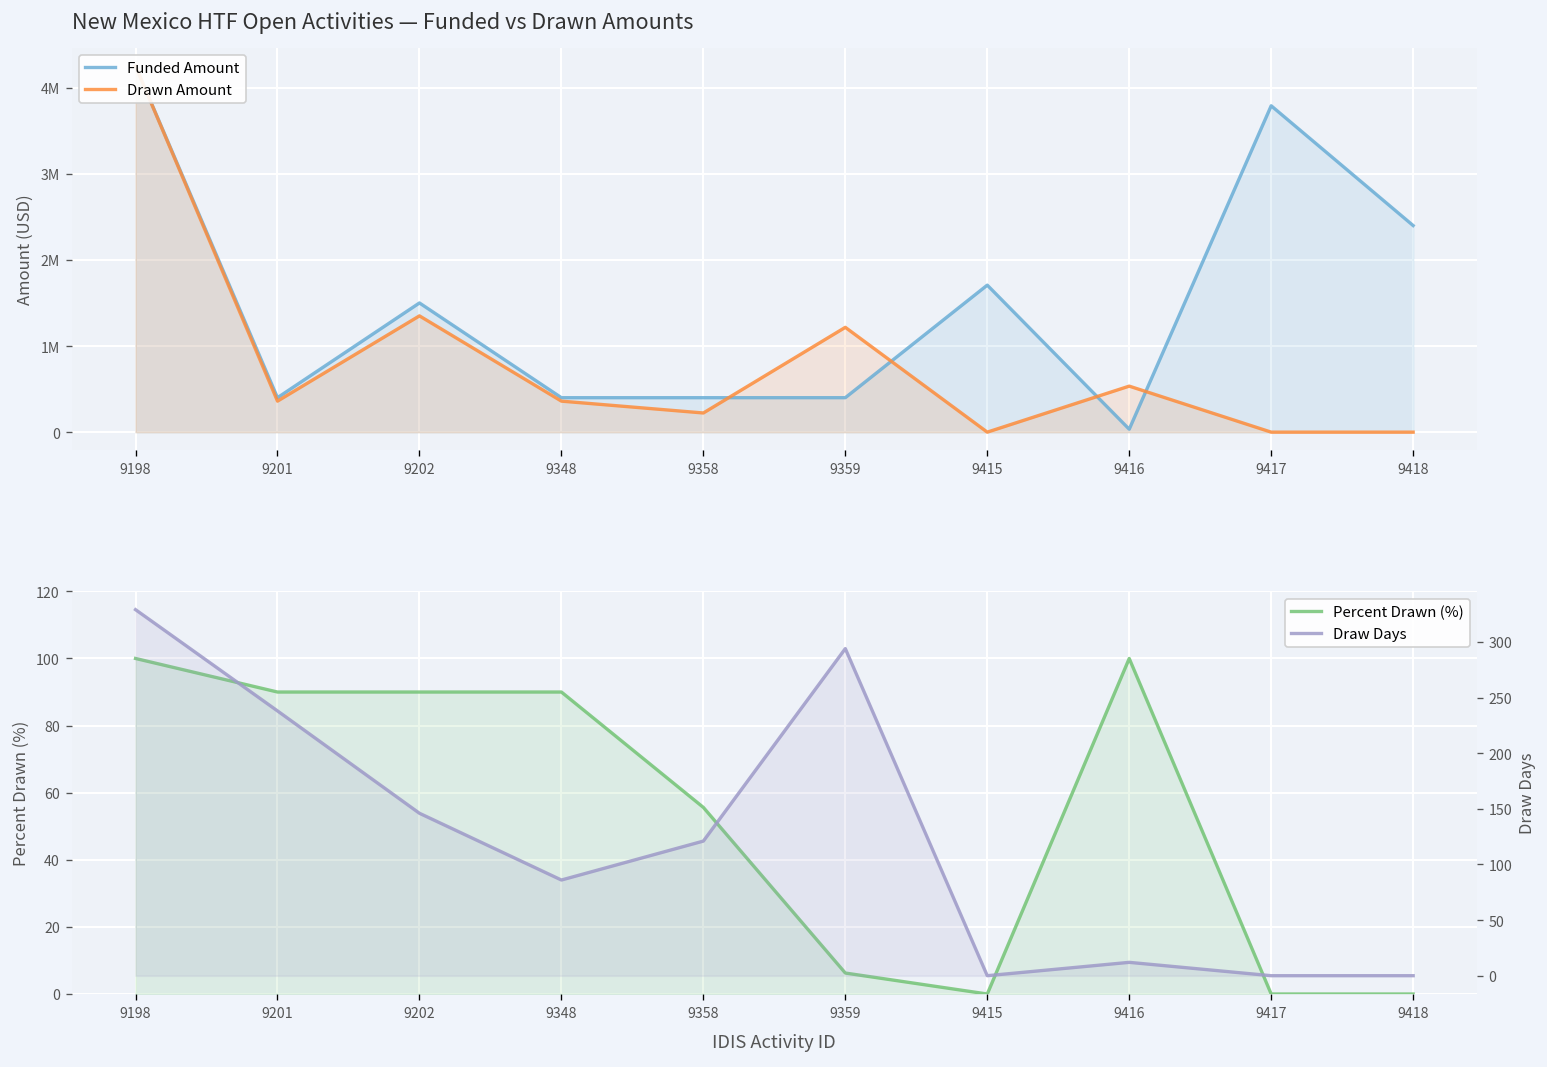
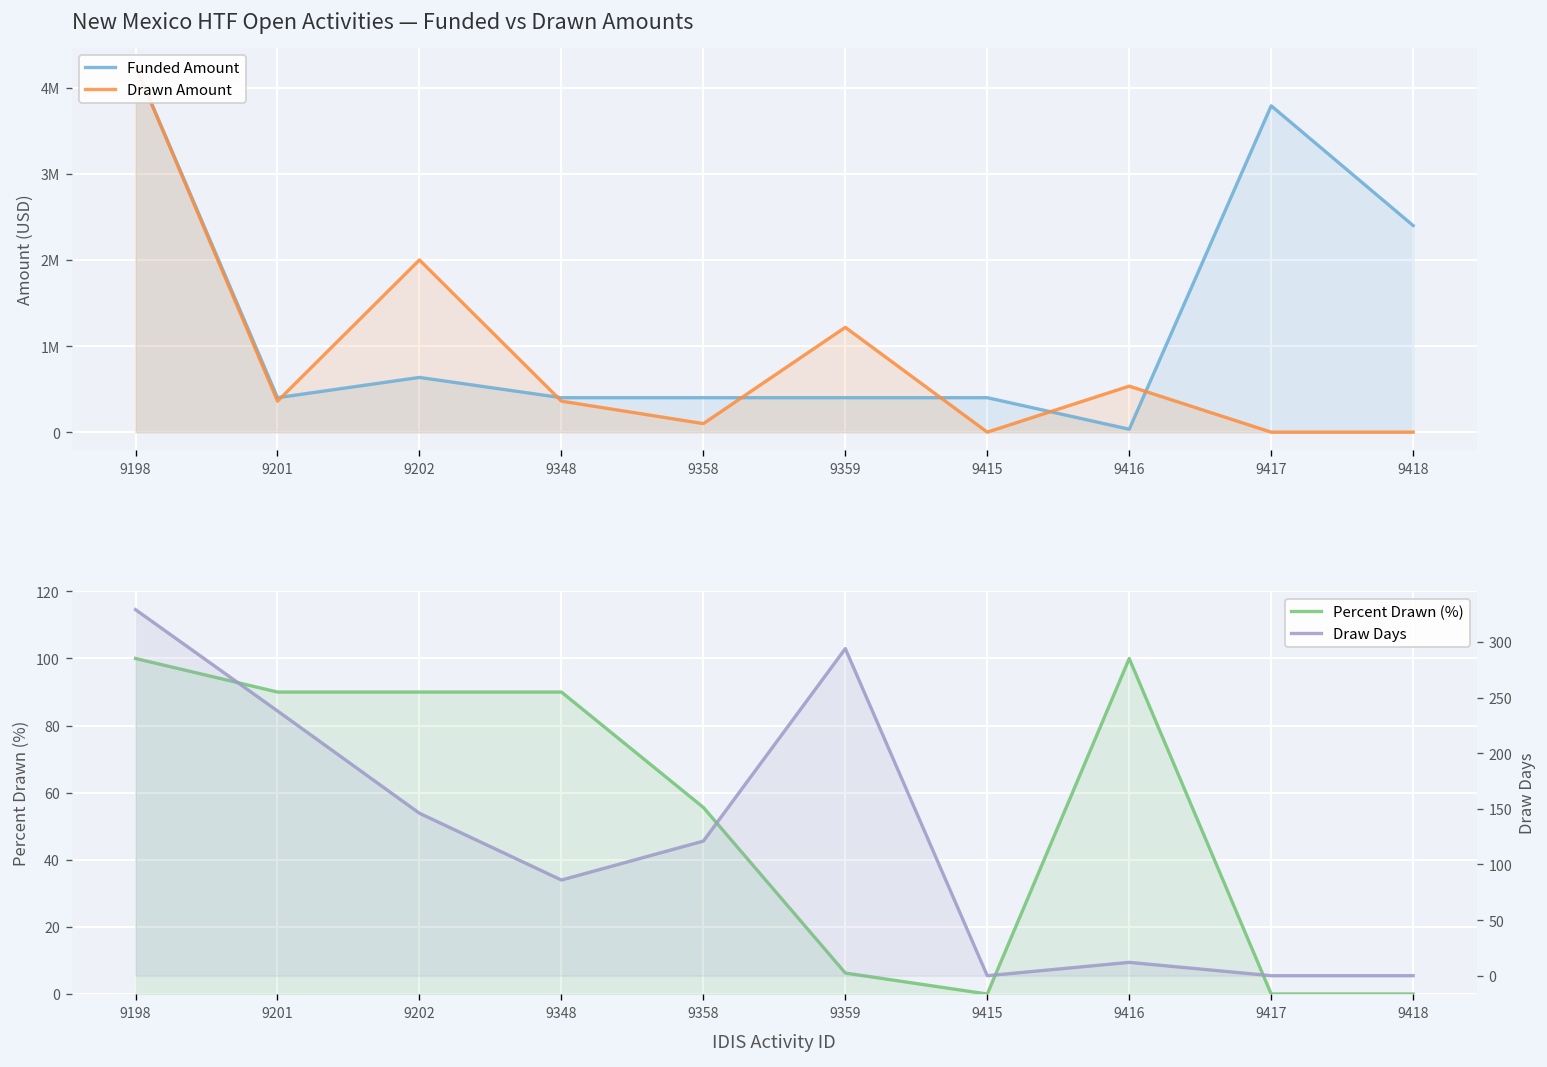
  {
    "New Mexico HTF Open Activities — Funded vs Drawn Amounts": {
      "Funded Amount": {
        "9201": 400000,
-       "9202": 1500000,
+       "9202": 600000,
        "9348": 400000,
        "9358": 400000,
        "9359": 400000,
-       "9415": 1700000,
+       "9415": 400000,
        "9416": 0,
        "9417": 3800000,
        "9418": 2400000
      },
      "Drawn Amount": {
        "9201": 400000,
-       "9202": 1400000,
+       "9202": 2000000,
        "9348": 400000,
-       "9358": 200000,
+       "9358": 100000,
        "9359": 1200000,
        "9415": 0,
        "9416": 500000,
        "9417": 0,
        "9418": 0
      }
    }
  }
